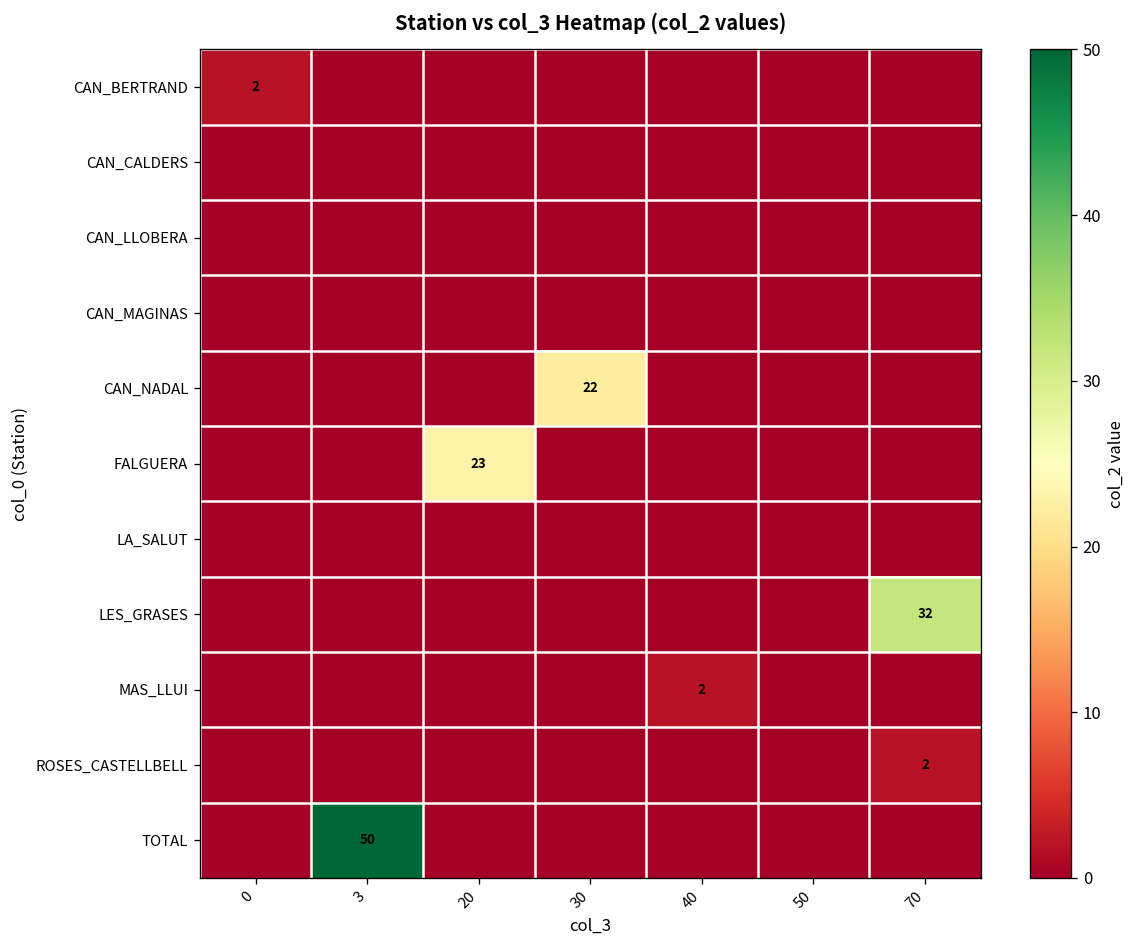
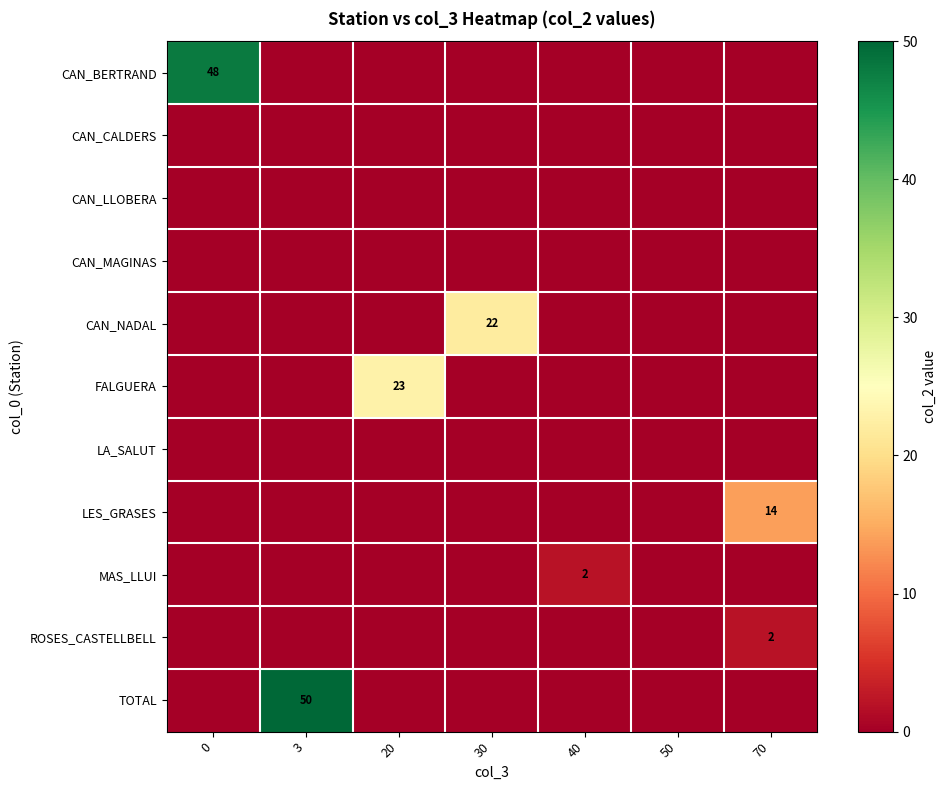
  {
    "CAN_BERTRAND": {
-     "0": 2
+     "0": 48
    },
    "CAN_NADAL": {
      "30": 22
    },
    "FALGUERA": {
      "20": 23
    },
    "LES_GRASES": {
-     "70": 32
+     "70": 14
    },
    "MAS_LLUI": {
      "40": 2
    },
    "ROSES_CASTELLBELL": {
      "70": 2
    },
    "TOTAL": {
      "3": 50
    }
  }
